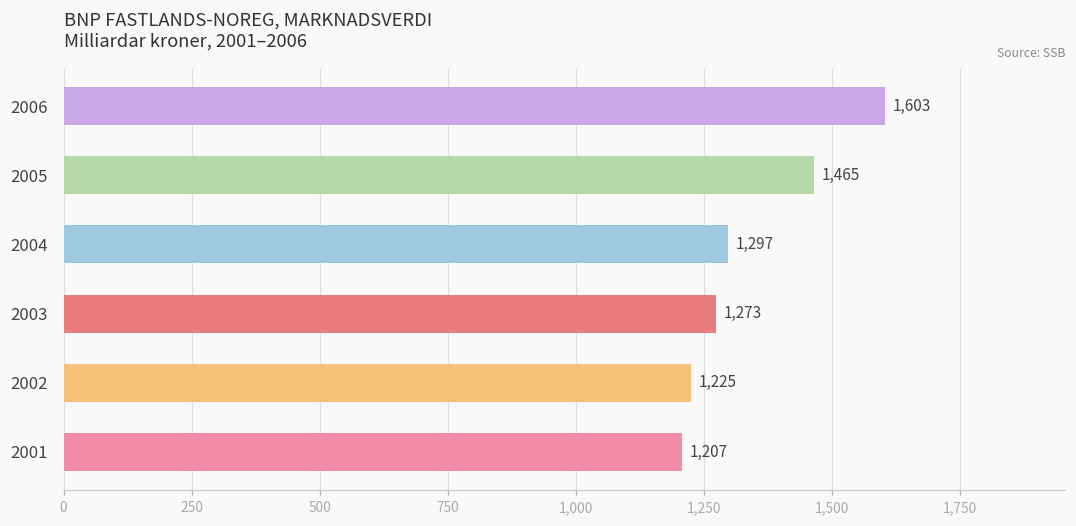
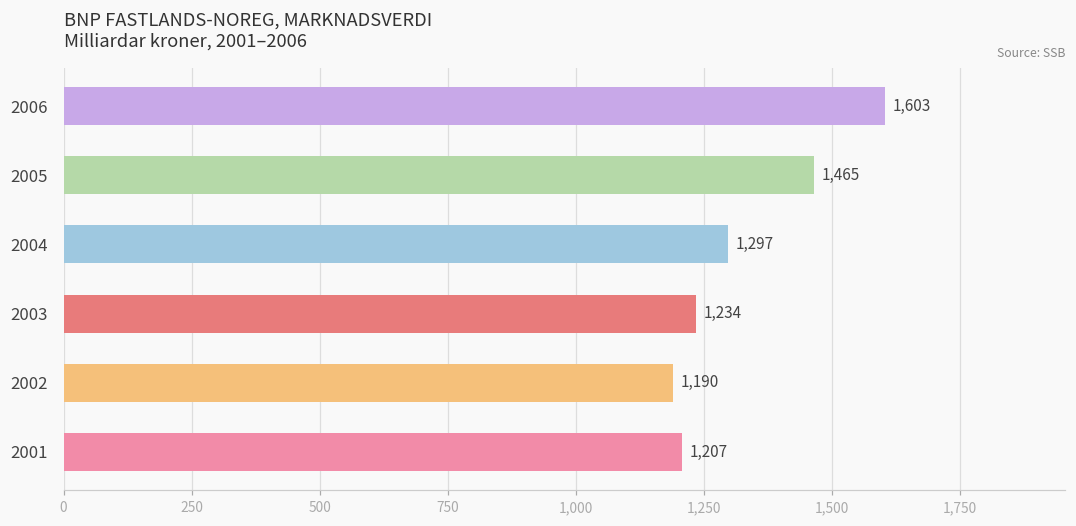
  {
    "2006": "1,603",
    "2005": "1,465",
    "2004": "1,297",
-   "2003": "1,273",
-   "2002": "1,225",
+   "2003": "1,234",
+   "2002": "1,190",
    "2001": "1,207"
  }
